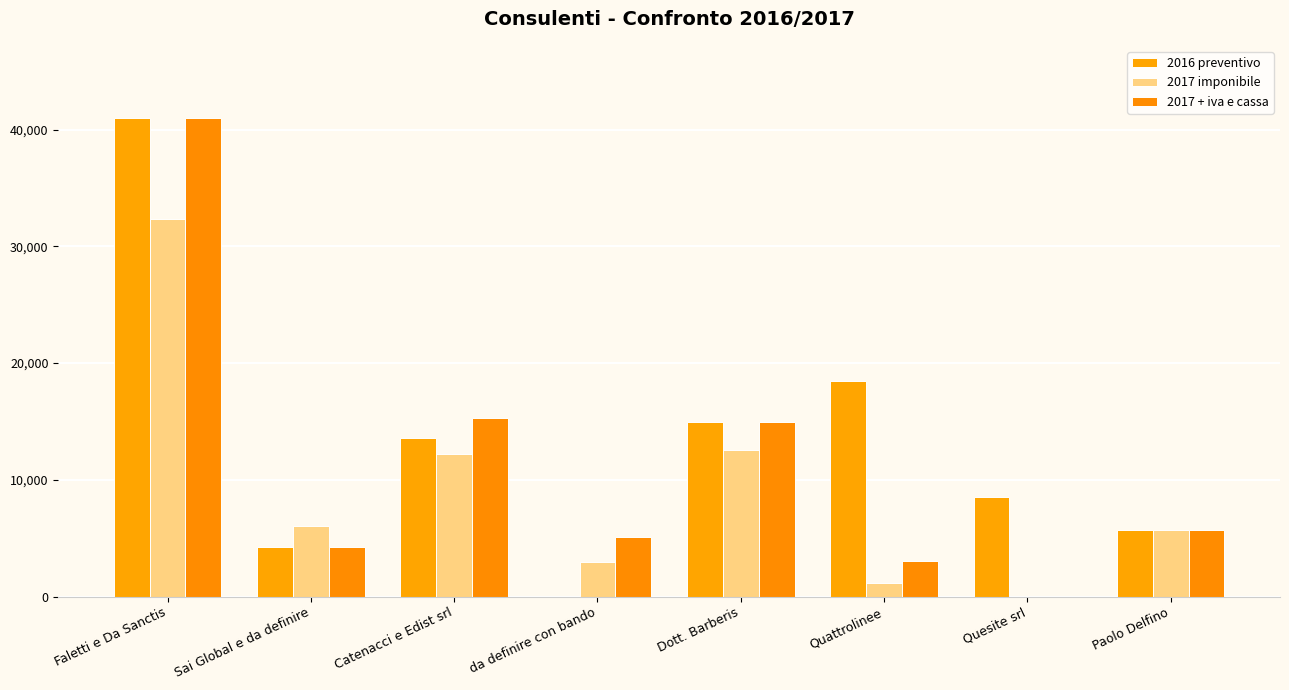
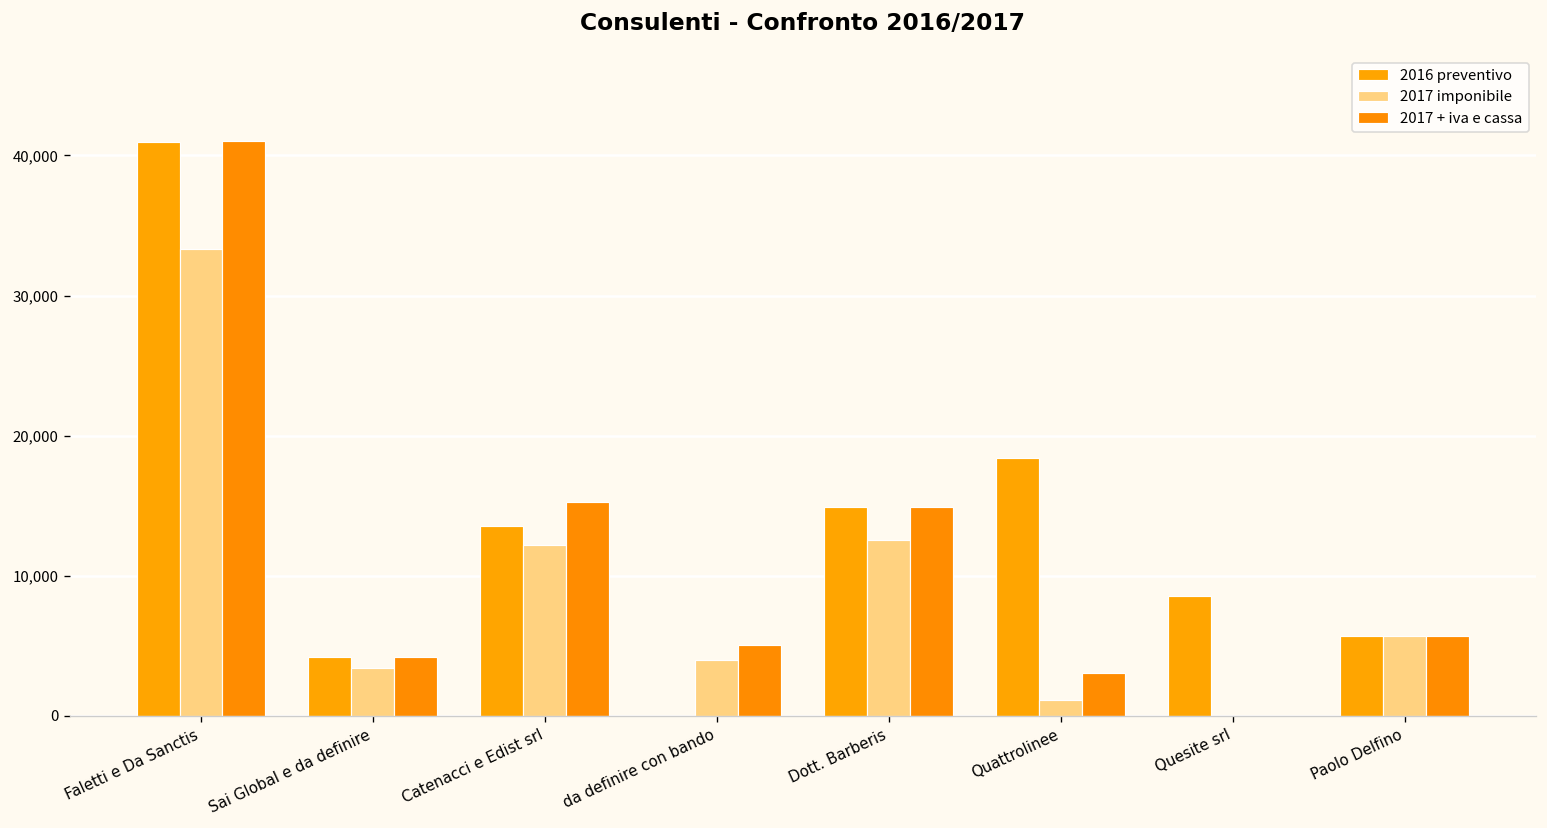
  {
    "2017 imponibile": {
-     "Faletti e Da Sanctis": "32,300",
-     "Sai Global e da definire": "6,100",
+     "Faletti e Da Sanctis": "33,400",
+     "Sai Global e da definire": "3,500",
      "Catenacci e Edist srl": "12,200",
-     "da definire con bando": "2,900",
+     "da definire con bando": "4,000",
      "Dott. Barberis": "12,500",
      "Quattrolinee": "1,100",
      "Quesite srl": "0",
      "Paolo Delfino": "5,700"
    }
  }
